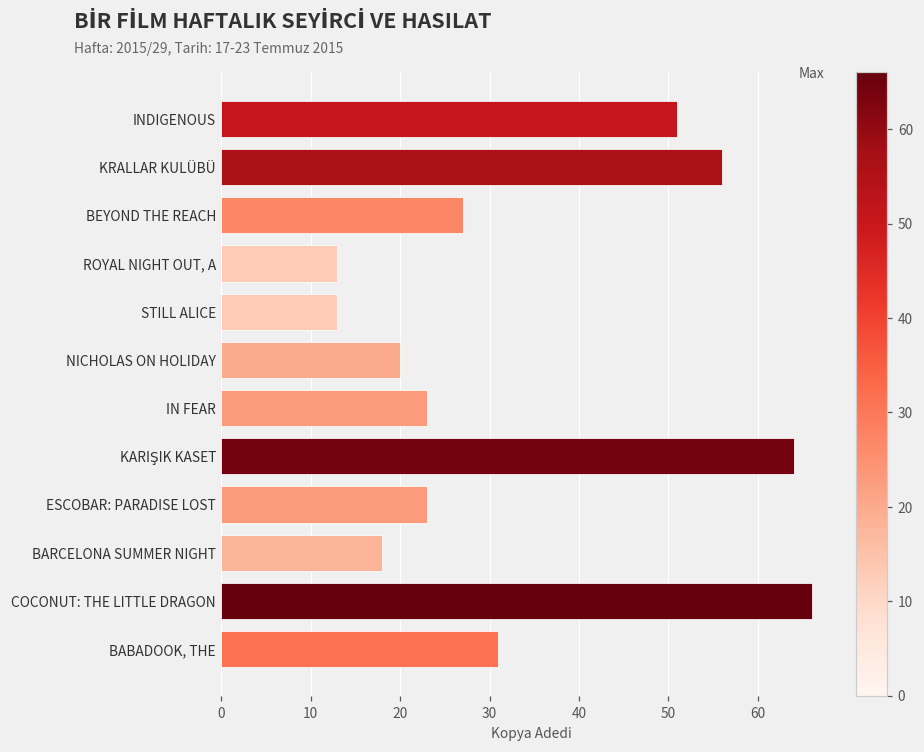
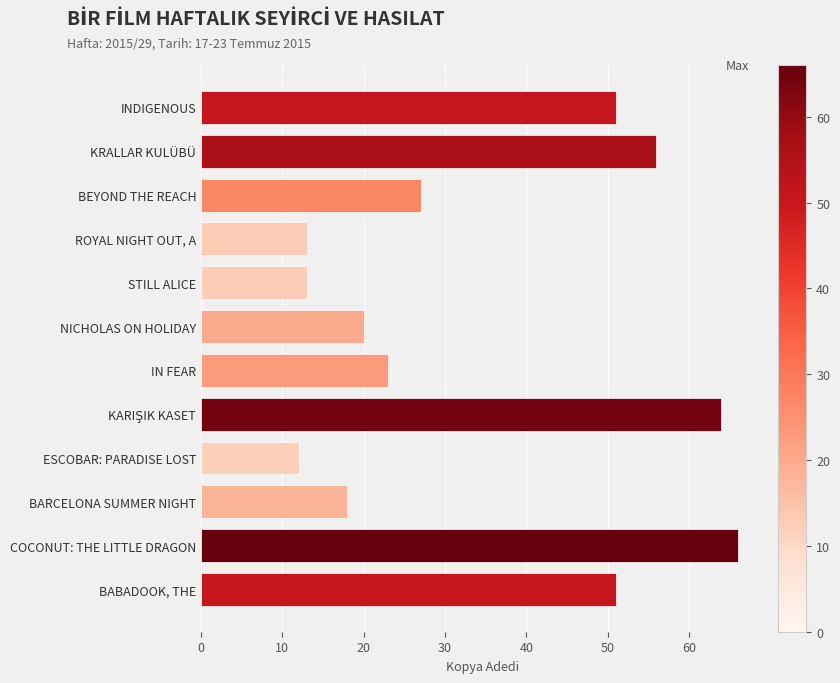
  {
    "INDIGENOUS": 51,
    "KRALLAR KULÜBÜ": 56,
    "BEYOND THE REACH": 27,
    "ROYAL NIGHT OUT, A": 13,
    "STILL ALICE": 13,
    "NICHOLAS ON HOLIDAY": 20,
    "IN FEAR": 23,
    "KARIŞIK KASET": 64,
-   "ESCOBAR: PARADISE LOST": 23,
+   "ESCOBAR: PARADISE LOST": 12,
    "BARCELONA SUMMER NIGHT": 18,
    "COCONUT: THE LITTLE DRAGON": 66,
-   "BABADOOK, THE": 31
+   "BABADOOK, THE": 51
  }
